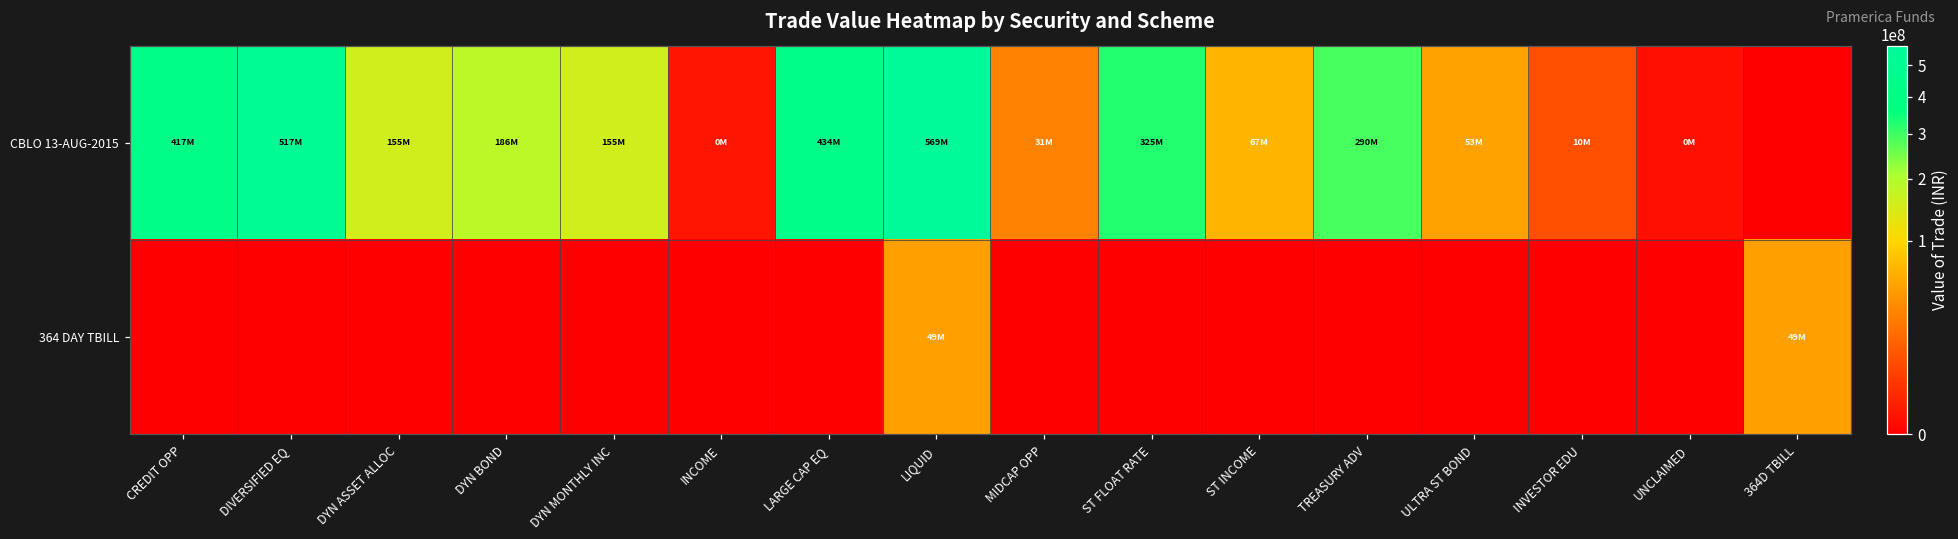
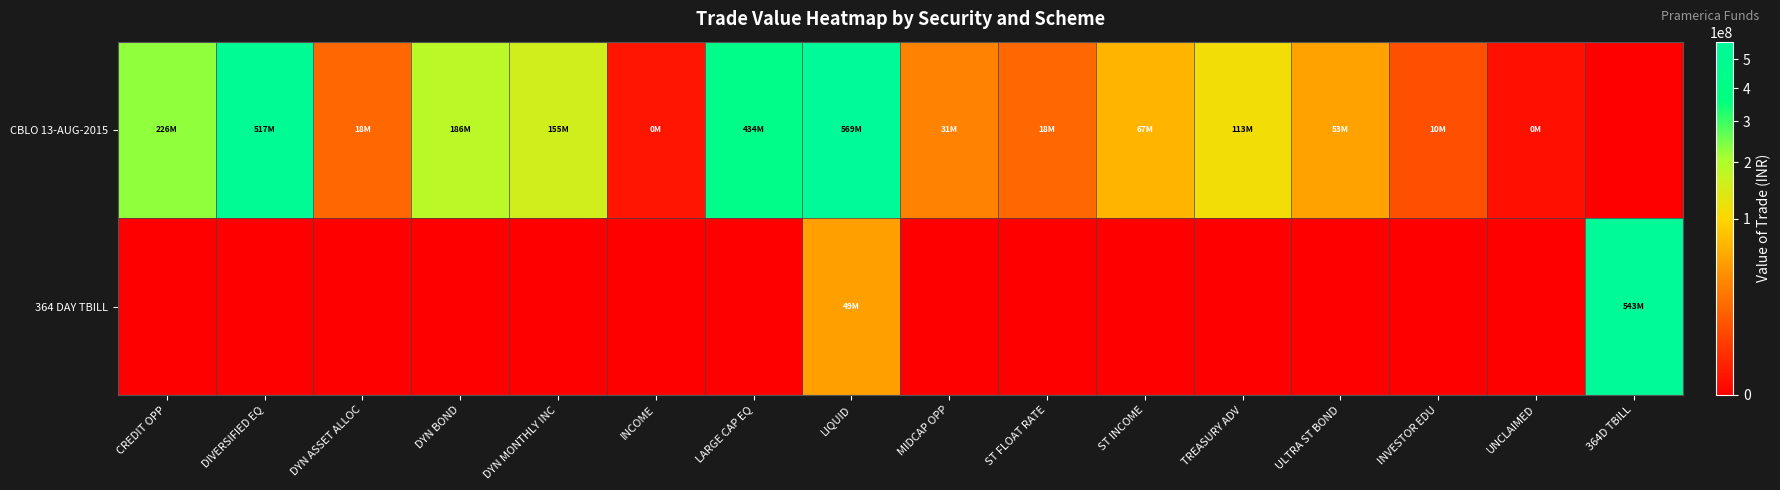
  {
    "CBLO 13-AUG-2015": {
-     "CREDIT OPP": "417M",
+     "CREDIT OPP": "226M",
      "DIVERSIFIED EQ": "517M",
-     "DYN ASSET ALLOC": "155M",
+     "DYN ASSET ALLOC": "18M",
      "DYN BOND": "186M",
      "DYN MONTHLY INC": "155M",
      "INCOME": "0M",
      "LARGE CAP EQ": "434M",
      "LIQUID": "569M",
      "MIDCAP OPP": "31M",
-     "ST FLOAT RATE": "325M",
+     "ST FLOAT RATE": "18M",
      "ST INCOME": "67M",
-     "TREASURY ADV": "290M",
+     "TREASURY ADV": "113M",
      "ULTRA ST BOND": "53M",
      "INVESTOR EDU": "10M",
      "UNCLAIMED": "0M"
    },
    "364 DAY TBILL": {
      "LIQUID": "49M",
-     "364D TBILL": "49M"
+     "364D TBILL": "543M"
    }
  }
